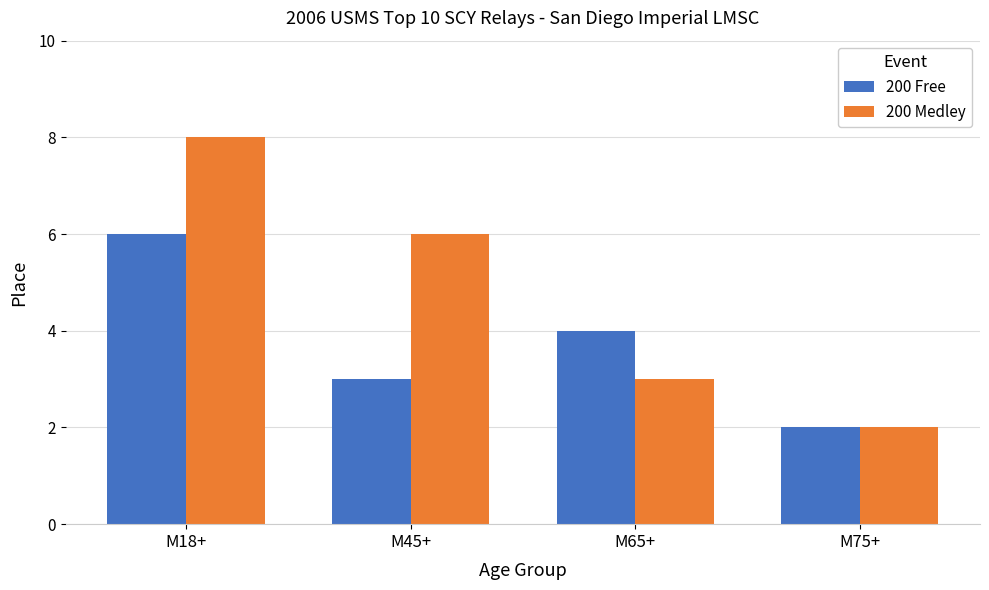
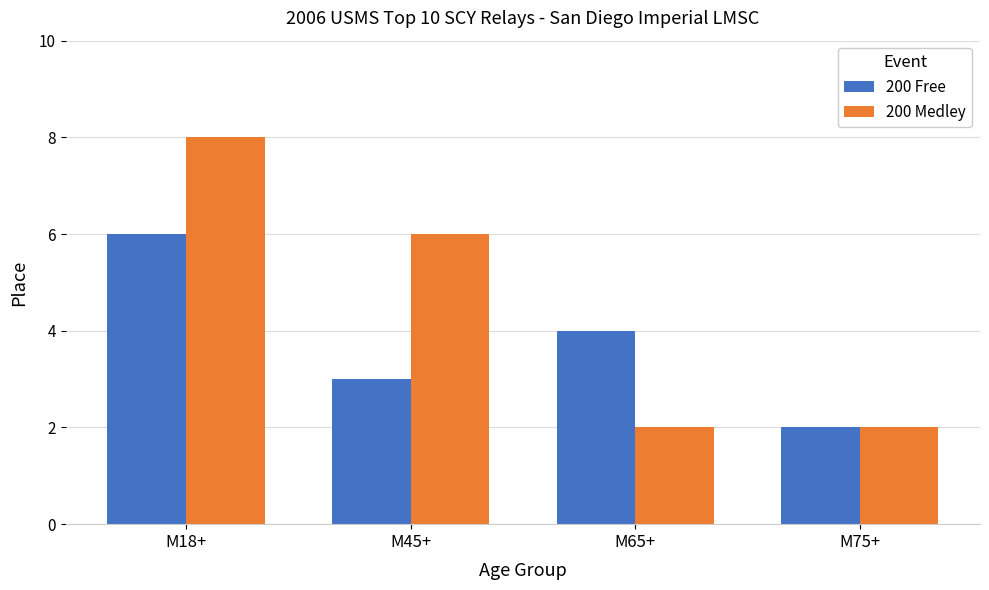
  {
    "200 Free": {
      "M18+": 6,
      "M45+": 3,
      "M65+": 4,
      "M75+": 2
    },
    "200 Medley": {
      "M18+": 8,
      "M45+": 6,
-     "M65+": 3,
+     "M65+": 2,
      "M75+": 2
    }
  }
